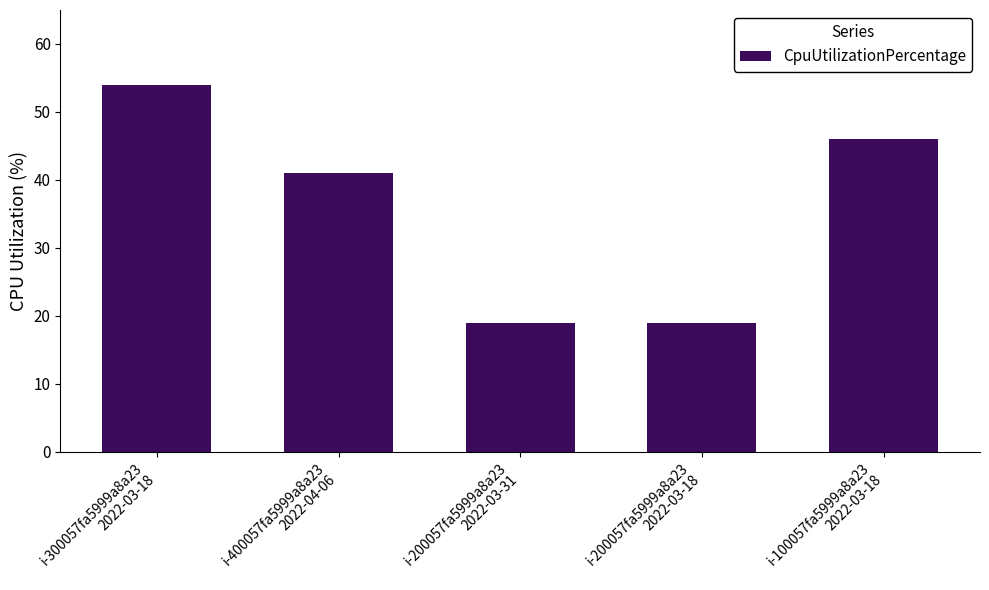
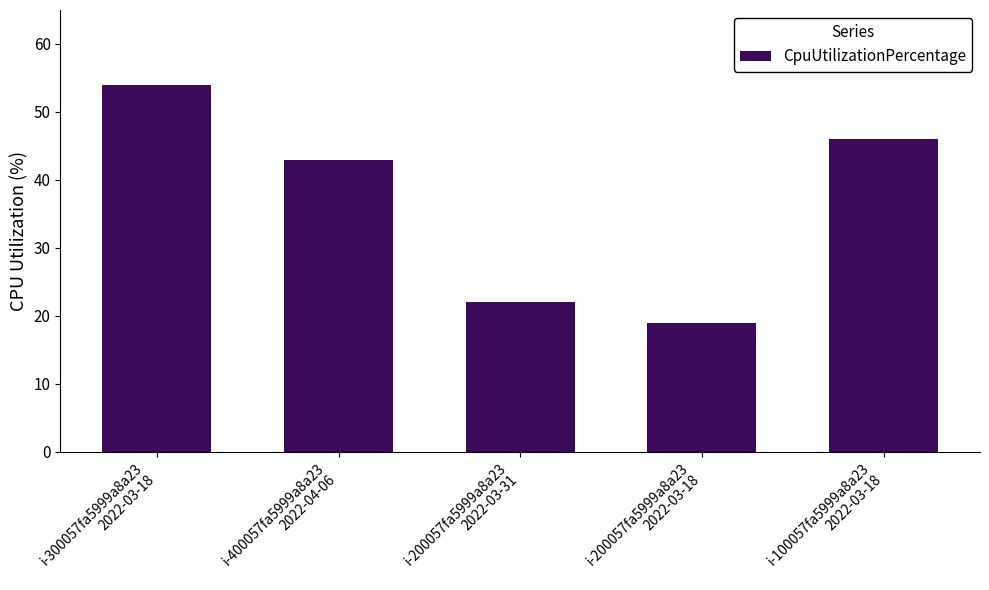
  {
    "i-300057fa5999a8a23 2022-03-18": 54,
-   "i-400057fa5999a8a23 2022-04-06": 41,
-   "i-200057fa5999a8a23 2022-03-31": 19,
+   "i-400057fa5999a8a23 2022-04-06": 43,
+   "i-200057fa5999a8a23 2022-03-31": 22,
    "i-200057fa5999a8a23 2022-03-18": 19,
    "i-100057fa5999a8a23 2022-03-18": 46
  }
